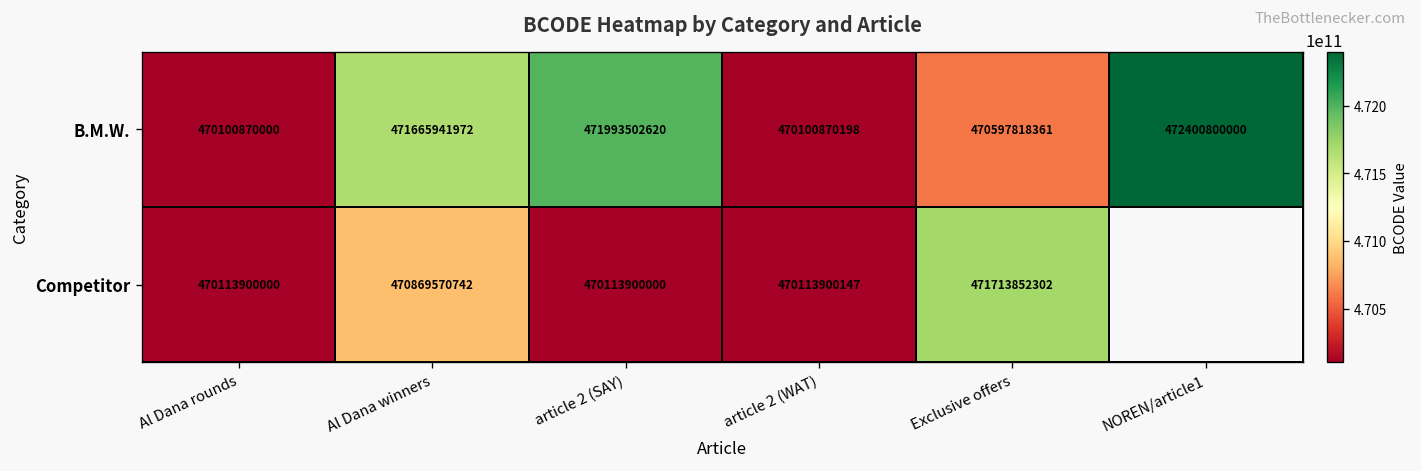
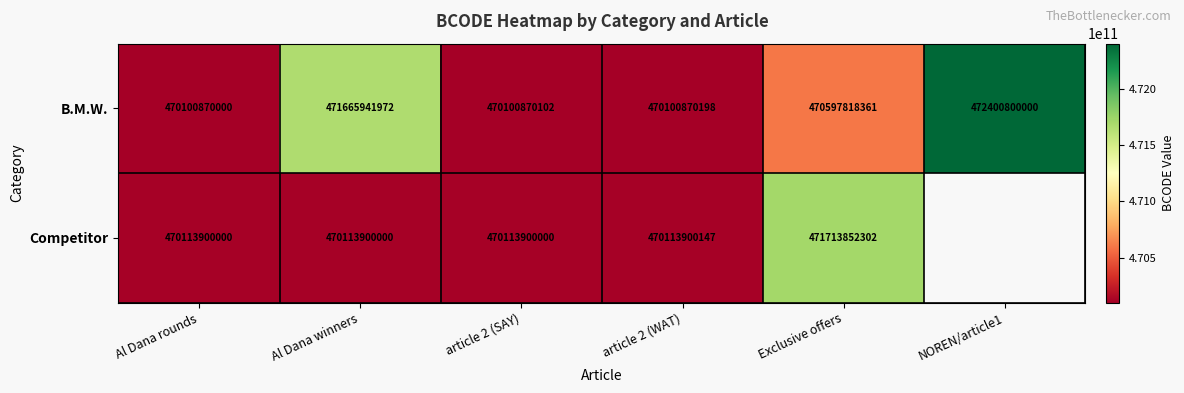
  {
    "B.M.W.": {
      "Al Dana rounds": 470100870000,
      "Al Dana winners": 471665941972,
-     "article 2 (SAY)": 471993502620,
+     "article 2 (SAY)": 470100870102,
      "article 2 (WAT)": 470100870198,
      "Exclusive offers": 470597818361,
      "NOREN/article1": 472400800000
    },
    "Competitor": {
      "Al Dana rounds": 470113900000,
-     "Al Dana winners": 470869570742,
+     "Al Dana winners": 470113900000,
      "article 2 (SAY)": 470113900000,
      "article 2 (WAT)": 470113900147,
      "Exclusive offers": 471713852302
    }
  }
